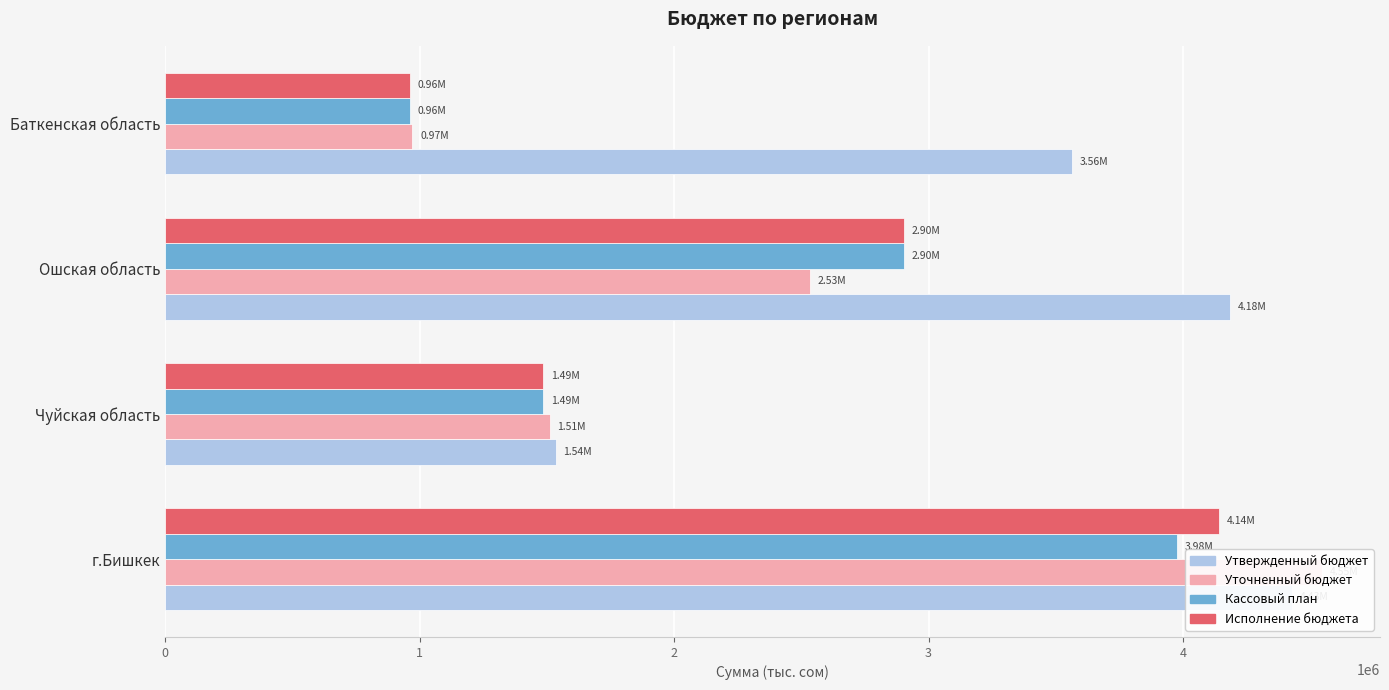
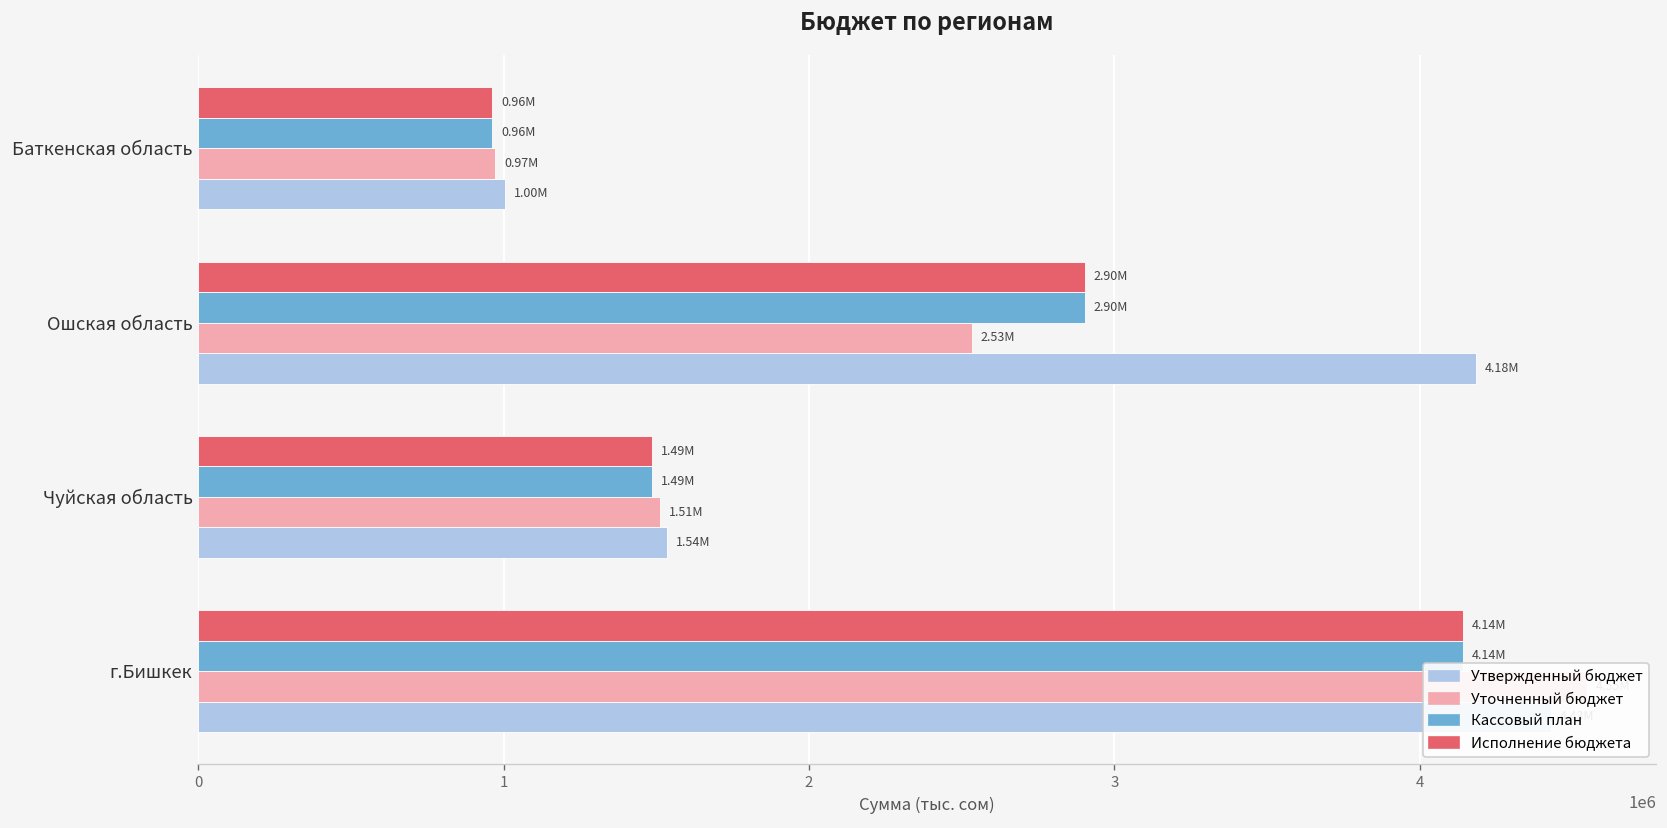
  {
    "Утвержденный бюджет": {
-     "Баткенская область": "3.56M",
+     "Баткенская область": "1.00M",
      "Ошская область": "4.18M",
      "Чуйская область": "1.54M"
    },
    "Уточненный бюджет": {
      "Баткенская область": "0.97M",
      "Ошская область": "2.53M",
      "Чуйская область": "1.51M"
    },
    "Кассовый план": {
-     "г.Бишкек": "3980000"
+     "г.Бишкек": "4140000"
    },
    "Исполнение бюджета": {
      "Баткенская область": "0.96M",
      "Ошская область": "2.90M",
      "Чуйская область": "1.49M",
      "г.Бишкек": "4.14M"
    }
  }
